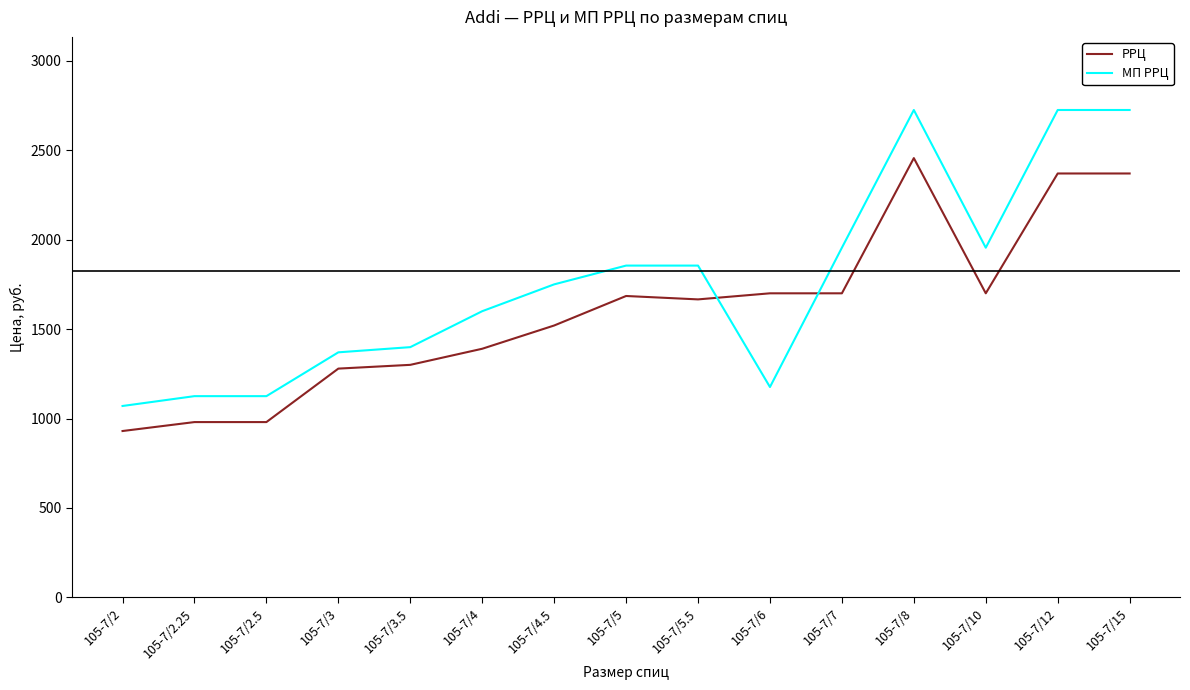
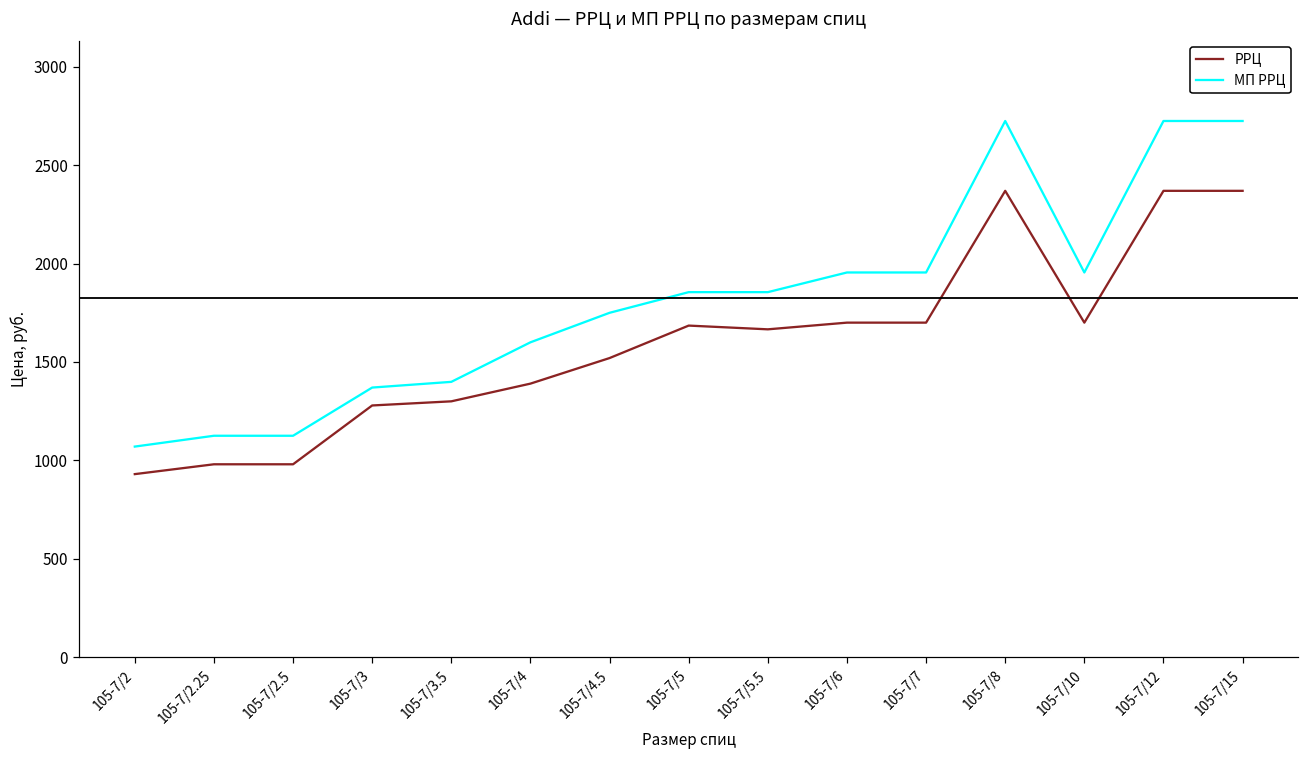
  {
    "РРЦ": {
      "105-7/2": 930,
      "105-7/2.25": 980,
      "105-7/2.5": 980,
      "105-7/3": 1280,
      "105-7/3.5": 1300,
      "105-7/4": 1390,
      "105-7/4.5": 1520,
      "105-7/5": 1690,
      "105-7/5.5": 1670,
      "105-7/6": 1700,
      "105-7/7": 1700,
-     "105-7/8": 2460,
+     "105-7/8": 2370,
      "105-7/10": 1700,
      "105-7/12": 2370,
      "105-7/15": 2370
    },
    "МП РРЦ": {
      "105-7/2": 1070,
      "105-7/2.25": 1130,
      "105-7/2.5": 1130,
      "105-7/3": 1370,
      "105-7/3.5": 1400,
      "105-7/4": 1600,
      "105-7/4.5": 1750,
      "105-7/5": 1860,
      "105-7/5.5": 1860,
-     "105-7/6": 1180,
+     "105-7/6": 1960,
      "105-7/7": 1960,
      "105-7/8": 2730,
      "105-7/10": 1960,
      "105-7/12": 2730,
      "105-7/15": 2730
    }
  }
